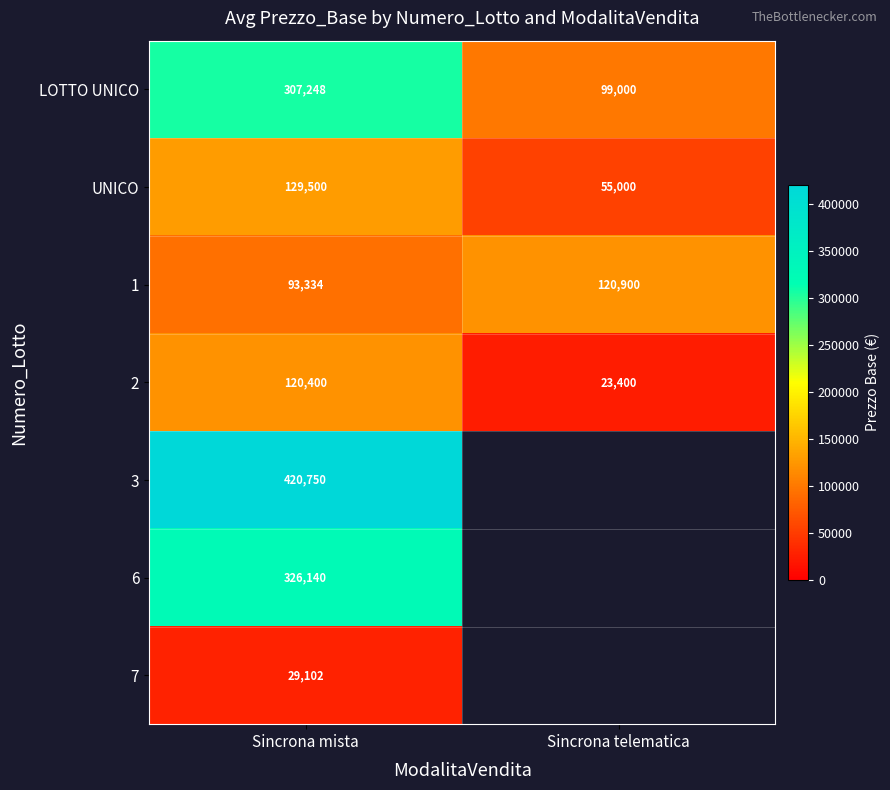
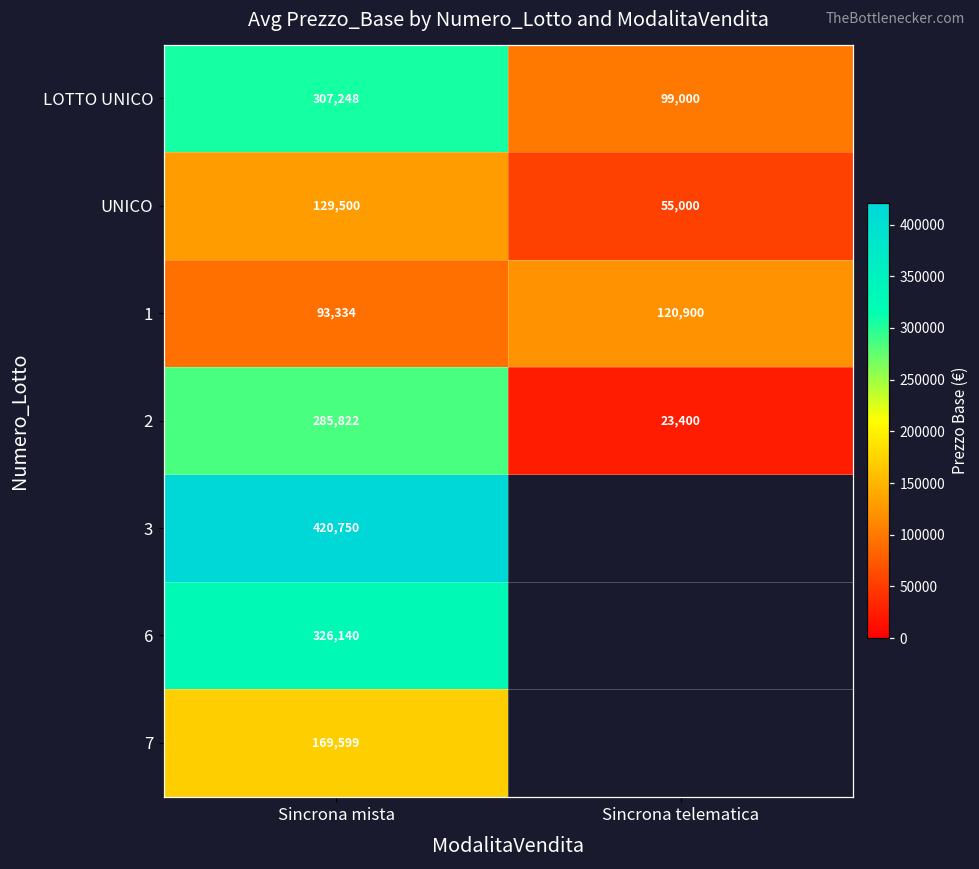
  {
    "LOTTO UNICO": {
      "Sincrona mista": "307,248",
      "Sincrona telematica": "99,000"
    },
    "UNICO": {
      "Sincrona mista": "129,500",
      "Sincrona telematica": "55,000"
    },
    "1": {
      "Sincrona mista": "93,334",
      "Sincrona telematica": "120,900"
    },
    "2": {
-     "Sincrona mista": "120,400",
+     "Sincrona mista": "285,822",
      "Sincrona telematica": "23,400"
    },
    "3": {
      "Sincrona mista": "420,750"
    },
    "6": {
      "Sincrona mista": "326,140"
    },
    "7": {
-     "Sincrona mista": "29,102"
+     "Sincrona mista": "169,599"
    }
  }
